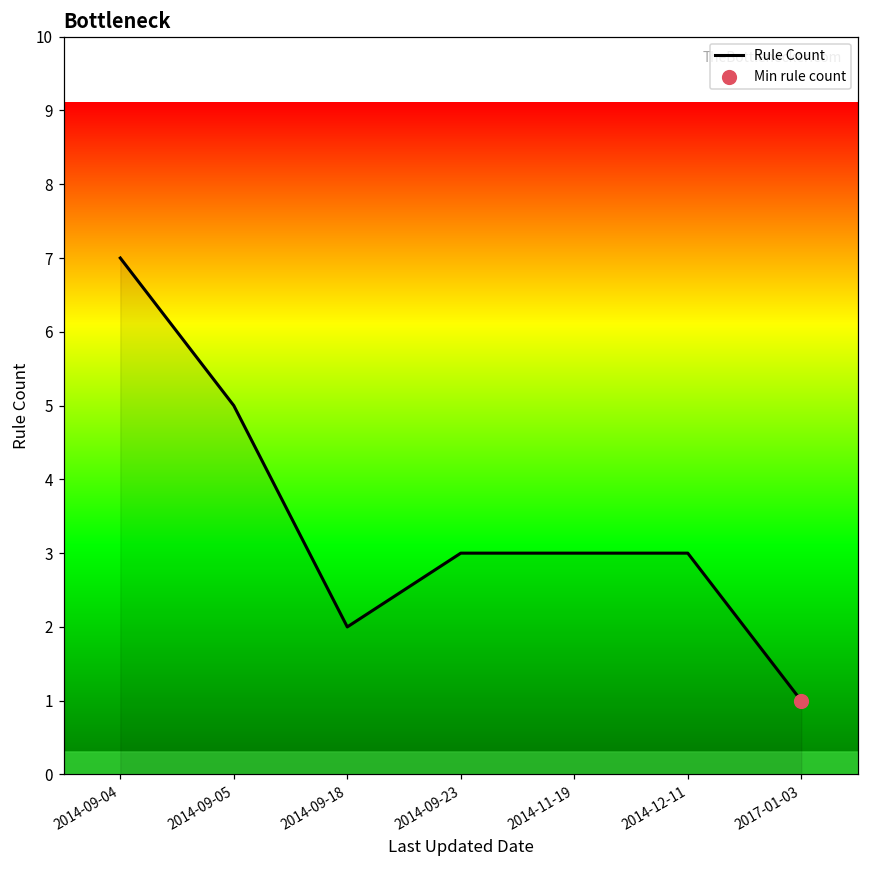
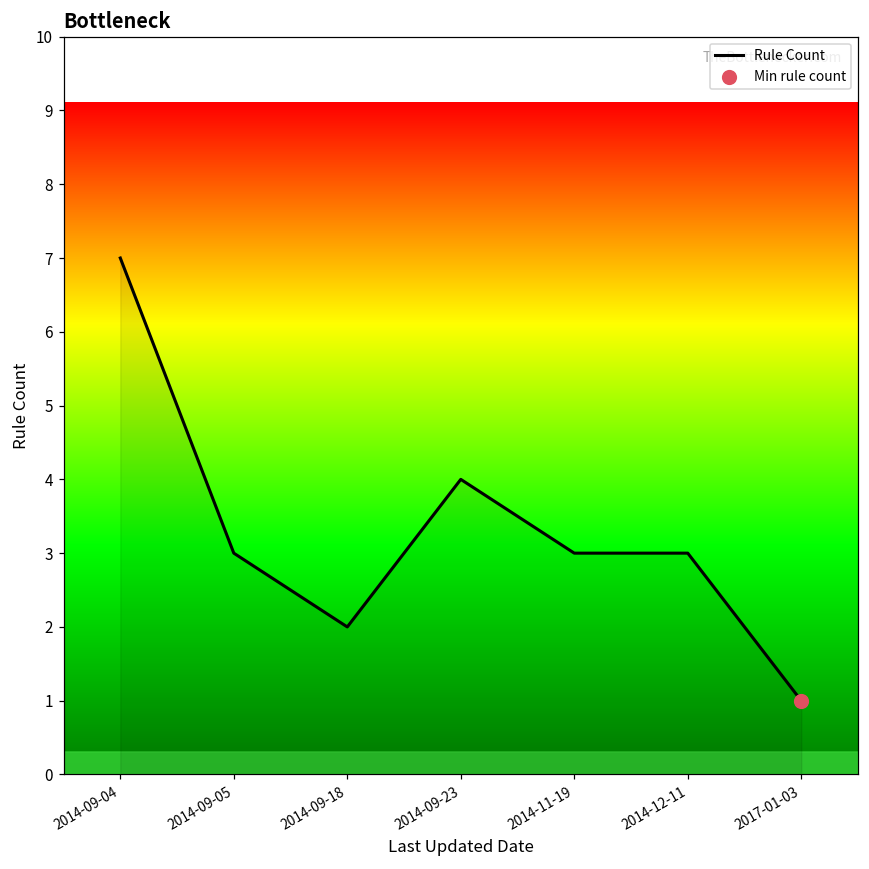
  {
    "Rule Count": {
      "2014-09-04": 7,
-     "2014-09-05": 5,
+     "2014-09-05": 3,
      "2014-09-18": 2,
-     "2014-09-23": 3,
+     "2014-09-23": 4,
      "2014-11-19": 3,
      "2014-12-11": 3
    }
  }
